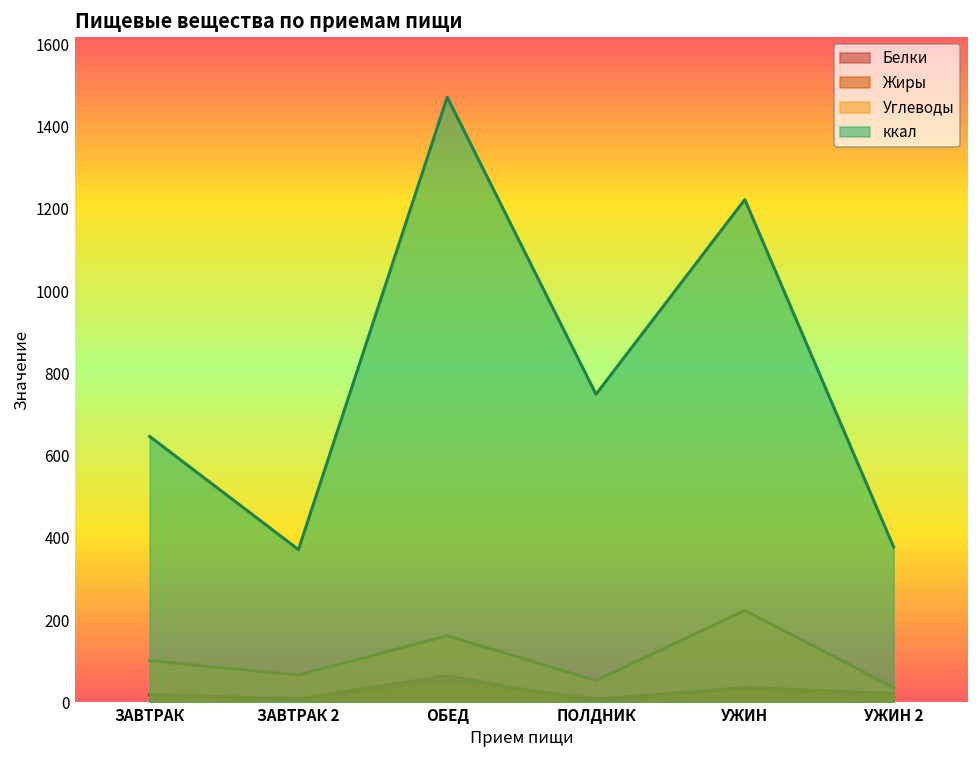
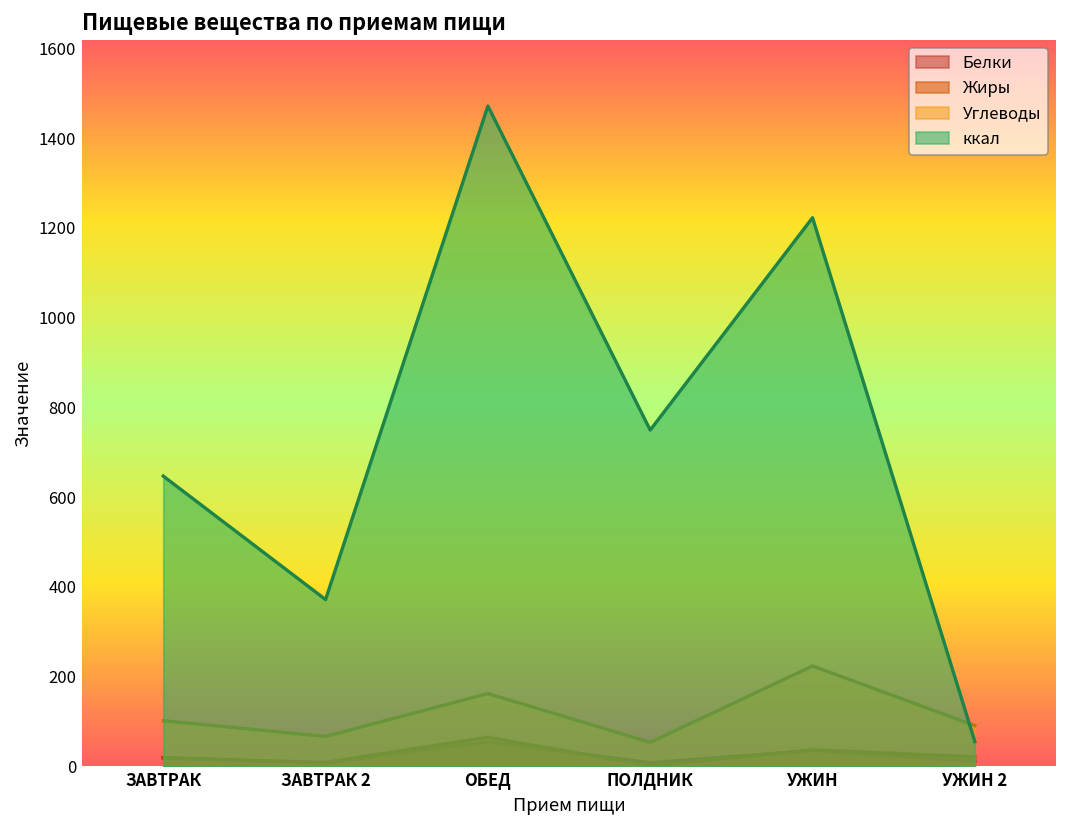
  {
    "Углеводы": {
      "ЗАВТРАК": 100,
      "ЗАВТРАК 2": 70,
      "ОБЕД": 160,
      "ПОЛДНИК": 50,
      "УЖИН": 220,
-     "УЖИН 2": 40
+     "УЖИН 2": 90
    },
    "ккал": {
      "ЗАВТРАК": 650,
      "ЗАВТРАК 2": 370,
      "ОБЕД": 1470,
      "ПОЛДНИК": 750,
      "УЖИН": 1220,
-     "УЖИН 2": 380
+     "УЖИН 2": 60
    }
  }
